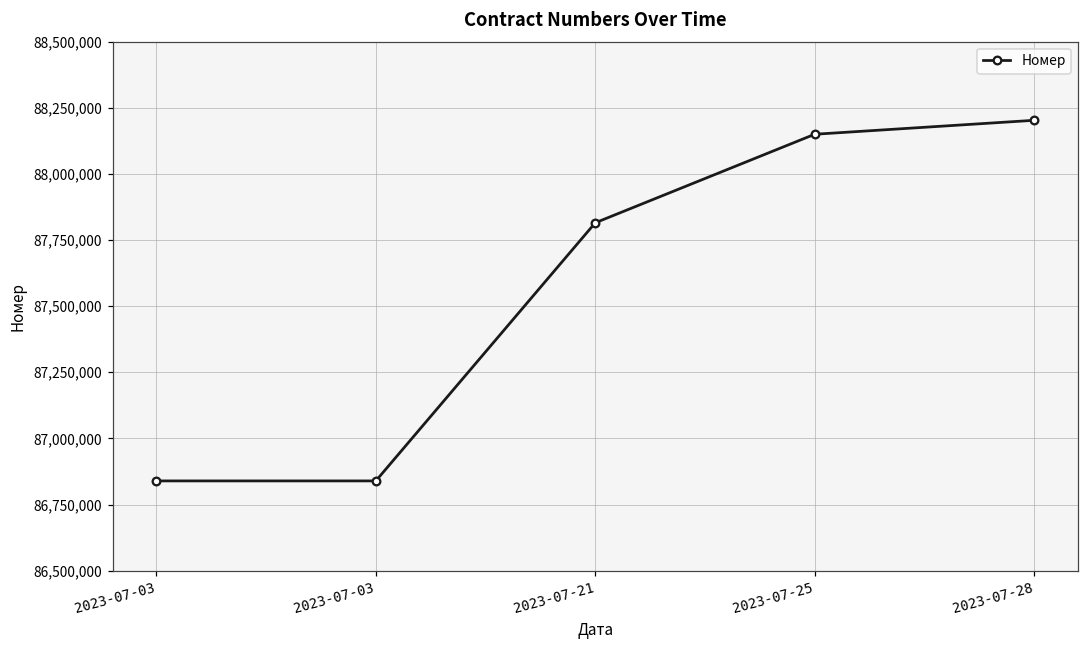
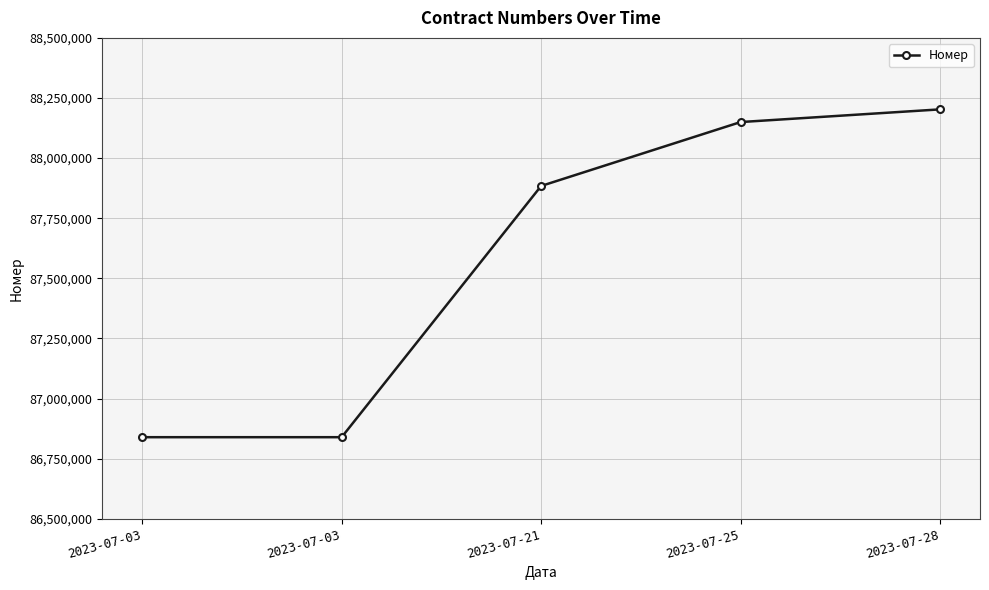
  {
-   "2023-07-21": "87,820,000",
+   "2023-07-21": "87,880,000",
    "2023-07-25": "88,150,000",
    "2023-07-28": "88,200,000"
  }
